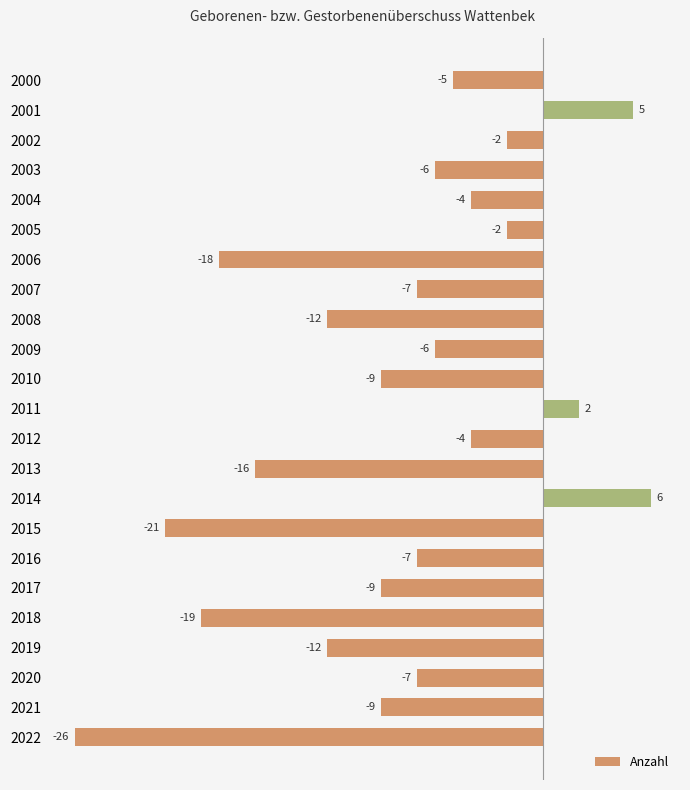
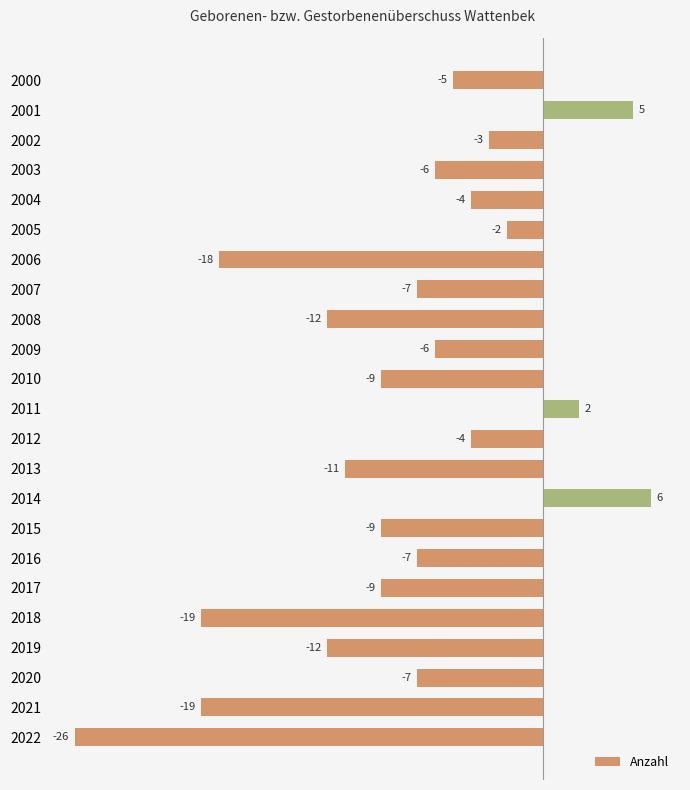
  {
    "2000": -5,
    "2001": 5,
-   "2002": -2,
+   "2002": -3,
    "2003": -6,
    "2004": -4,
    "2005": -2,
    "2006": -18,
    "2007": -7,
    "2008": -12,
    "2009": -6,
    "2010": -9,
    "2011": 2,
    "2012": -4,
-   "2013": -16,
+   "2013": -11,
    "2014": 6,
-   "2015": -21,
+   "2015": -9,
    "2016": -7,
    "2017": -9,
    "2018": -19,
    "2019": -12,
    "2020": -7,
-   "2021": -9,
+   "2021": -19,
    "2022": -26
  }
